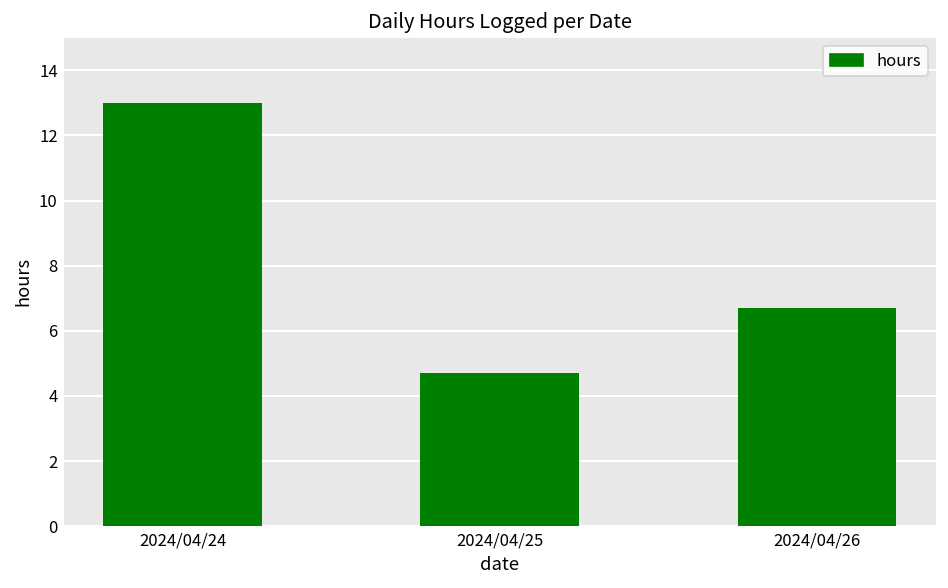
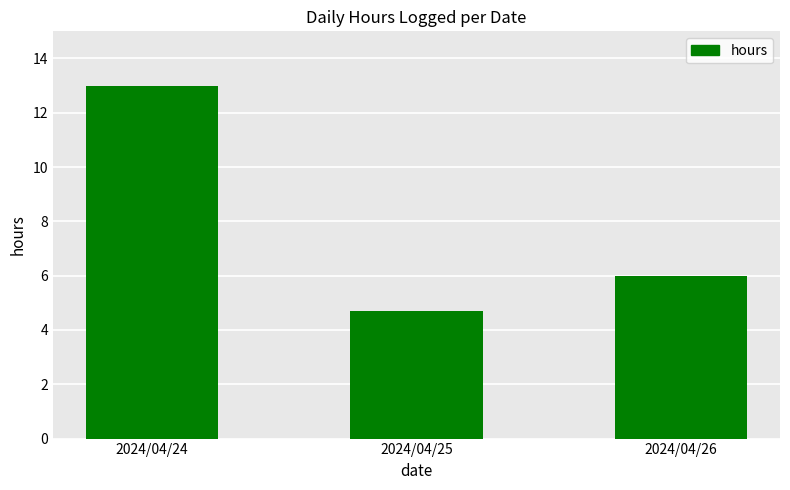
  {
    "2024/04/24": 13.0,
    "2024/04/25": 4.7,
-   "2024/04/26": 6.7
+   "2024/04/26": 6.0
  }
